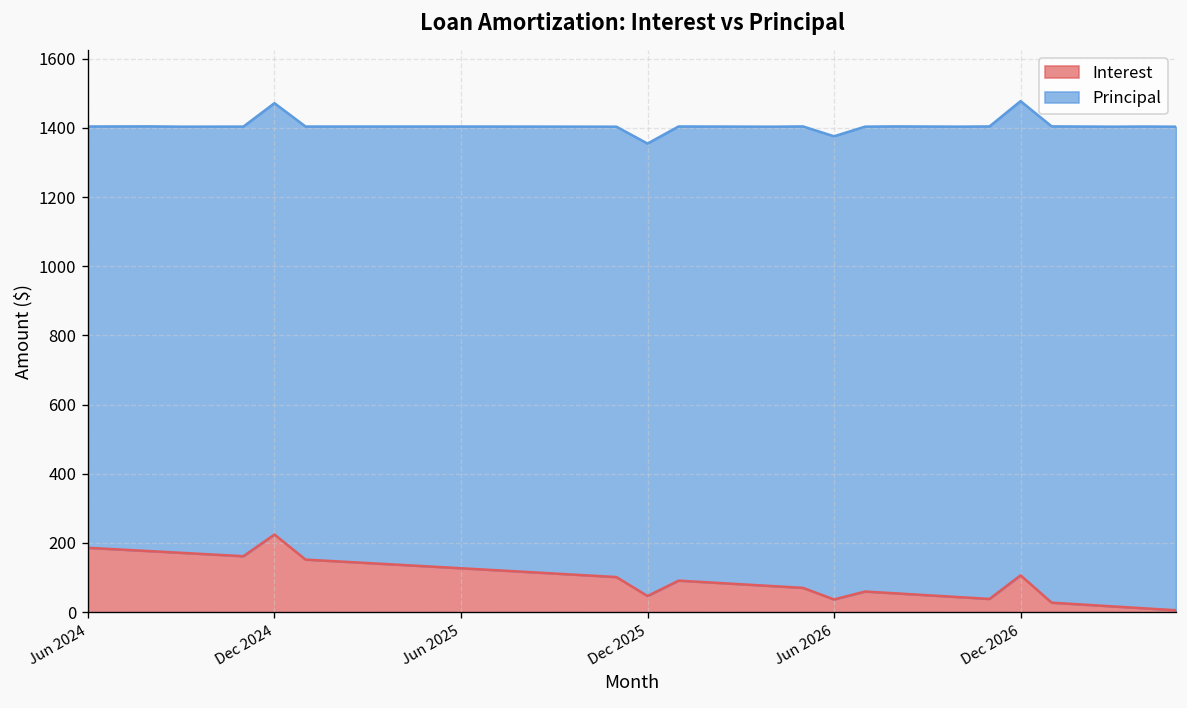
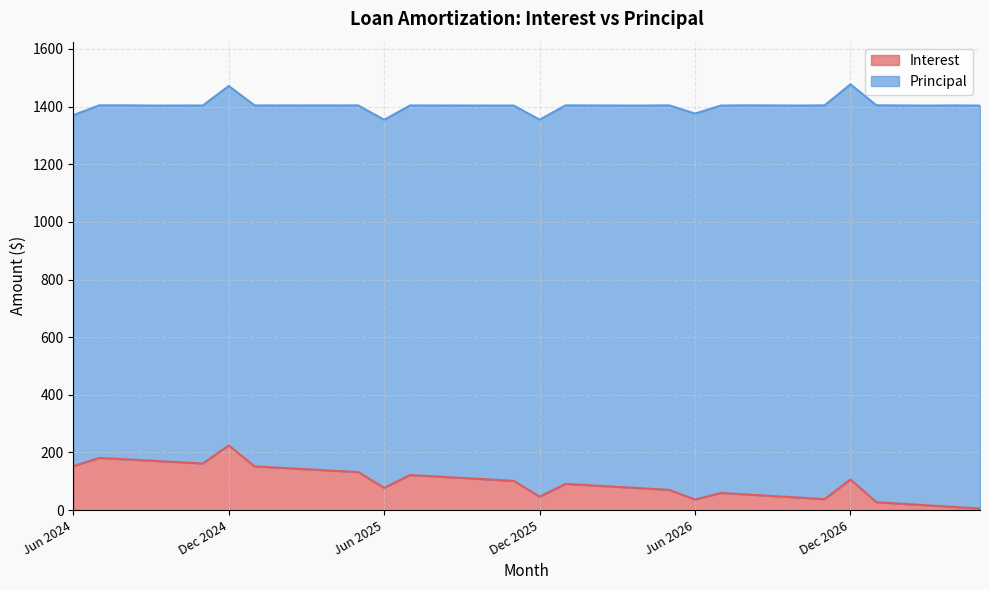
  {
    "Interest": {
-     "Jun 2024": 190,
+     "Jun 2024": 150,
      "Dec 2024": 220,
-     "Jun 2025": 130,
+     "Jun 2025": 80,
      "Dec 2025": 50,
      "Jun 2026": 40,
      "Dec 2026": 110
    },
    "Principal": {
      "Jun 2024": 1220,
      "Dec 2024": 1250,
      "Jun 2025": 1280,
      "Dec 2025": 1310,
      "Jun 2026": 1340,
      "Dec 2026": 1370
    }
  }
